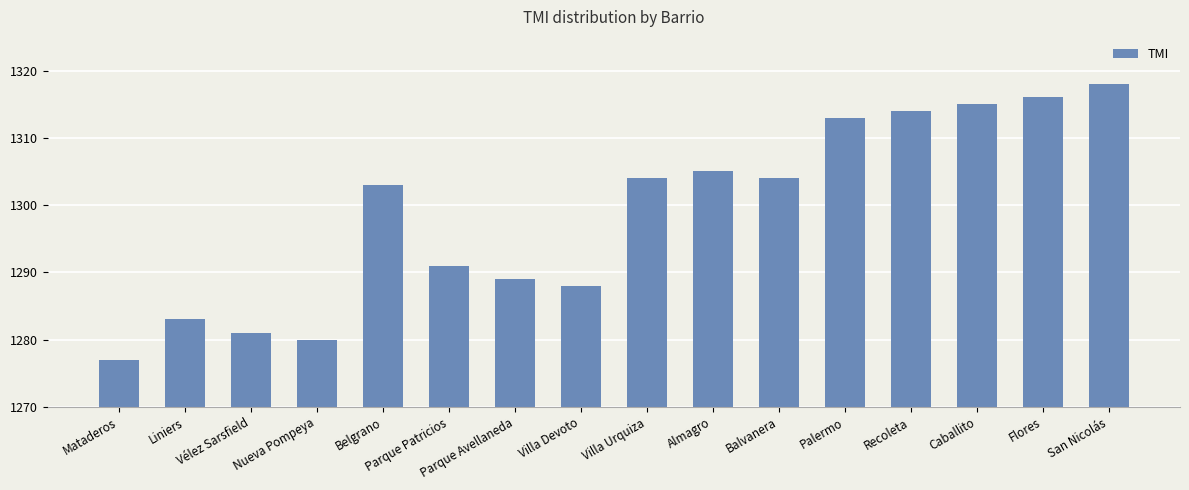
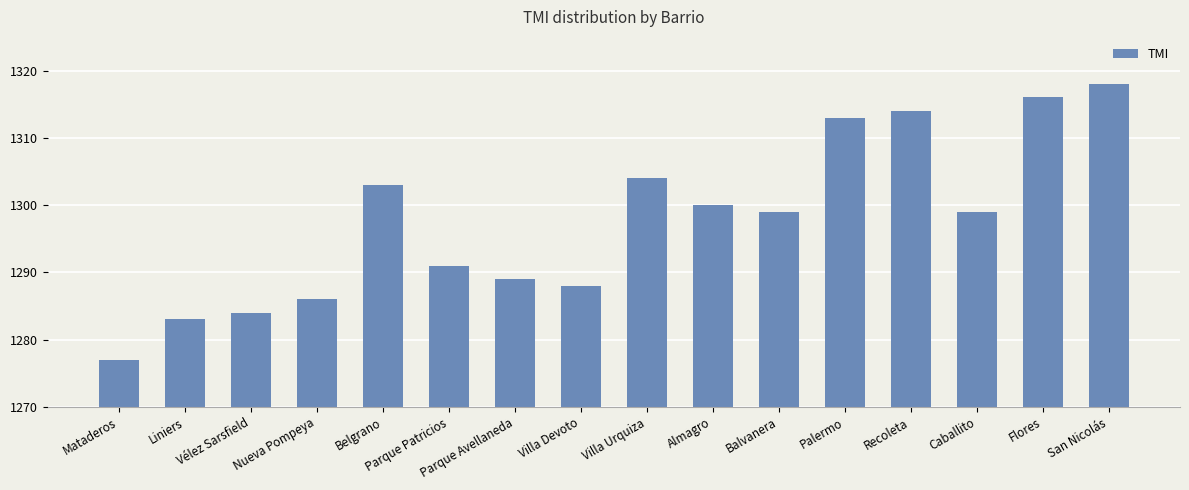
  {
    "Mataderos": 1277,
    "Liniers": 1283,
-   "Vélez Sarsfield": 1281,
-   "Nueva Pompeya": 1280,
+   "Vélez Sarsfield": 1284,
+   "Nueva Pompeya": 1286,
    "Belgrano": 1303,
    "Parque Patricios": 1291,
    "Parque Avellaneda": 1289,
    "Villa Devoto": 1288,
    "Villa Urquiza": 1304,
-   "Almagro": 1305,
-   "Balvanera": 1304,
+   "Almagro": 1300,
+   "Balvanera": 1299,
    "Palermo": 1313,
    "Recoleta": 1314,
-   "Caballito": 1315,
+   "Caballito": 1299,
    "Flores": 1316,
    "San Nicolás": 1318
  }
